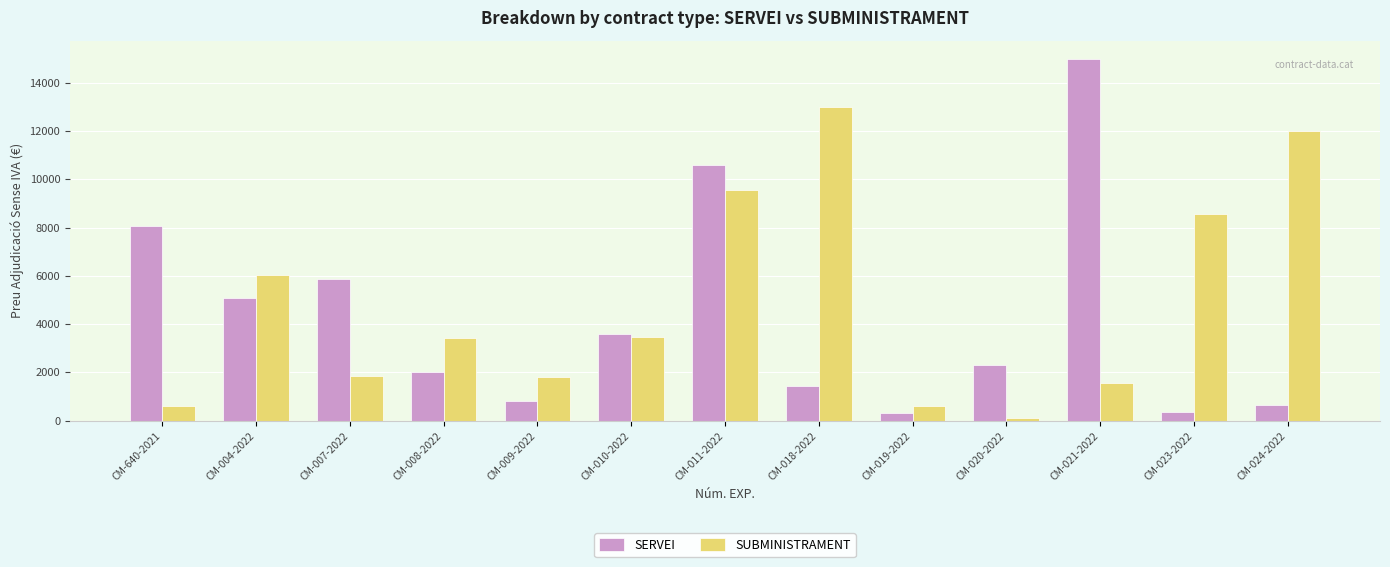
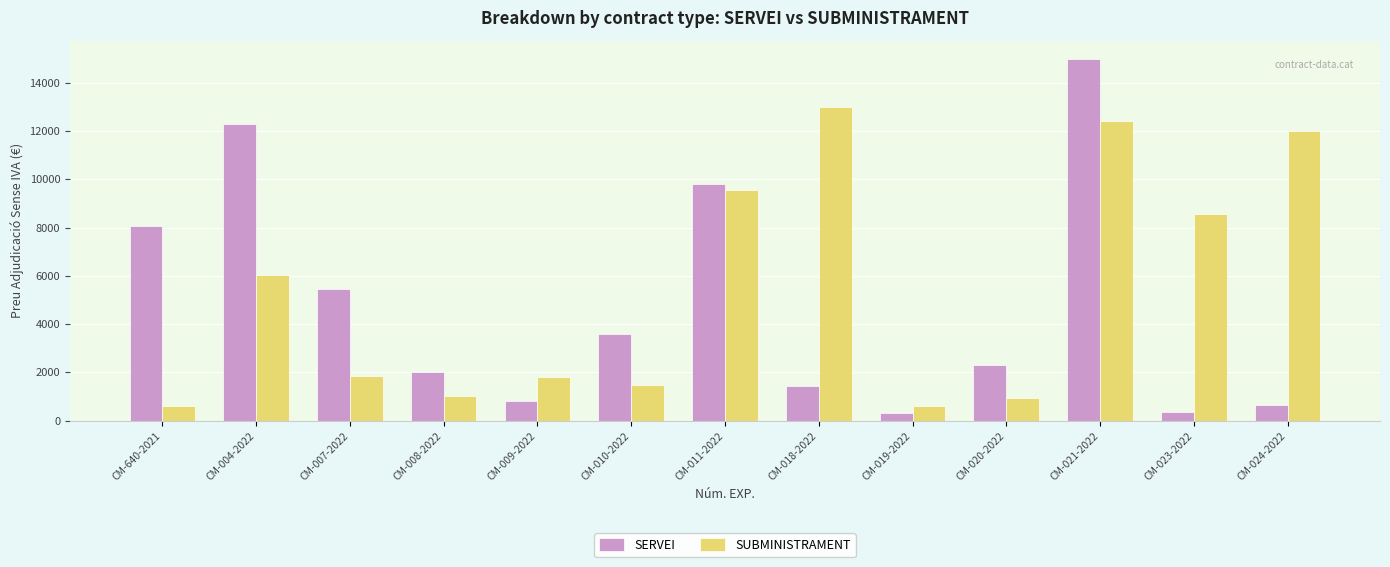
  {
    "SERVEI": {
      "CM-640-2021": 8100,
-     "CM-004-2022": 5100,
-     "CM-007-2022": 5900,
+     "CM-004-2022": 12300,
+     "CM-007-2022": 5500,
      "CM-008-2022": 2000,
      "CM-009-2022": 800,
      "CM-010-2022": 3600,
-     "CM-011-2022": 10600,
+     "CM-011-2022": 9800,
      "CM-018-2022": 1400,
      "CM-019-2022": 300,
      "CM-020-2022": 2300,
      "CM-021-2022": 15000,
      "CM-023-2022": 400,
      "CM-024-2022": 700
    },
    "SUBMINISTRAMENT": {
      "CM-640-2021": 600,
      "CM-004-2022": 6000,
      "CM-007-2022": 1800,
-     "CM-008-2022": 3400,
+     "CM-008-2022": 1000,
      "CM-009-2022": 1800,
-     "CM-010-2022": 3400,
+     "CM-010-2022": 1500,
      "CM-011-2022": 9600,
      "CM-018-2022": 13000,
      "CM-019-2022": 600,
-     "CM-020-2022": 100,
-     "CM-021-2022": 1600,
+     "CM-020-2022": 900,
+     "CM-021-2022": 12400,
      "CM-023-2022": 8500,
      "CM-024-2022": 12000
    }
  }
